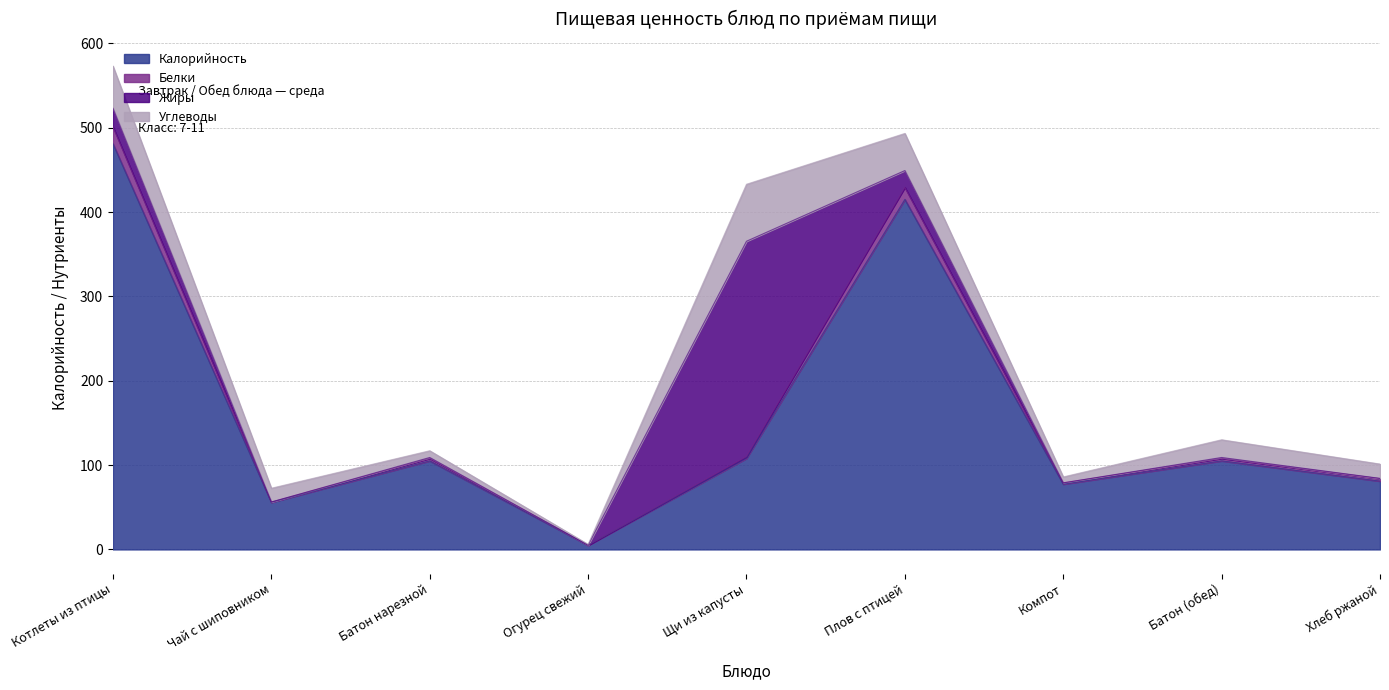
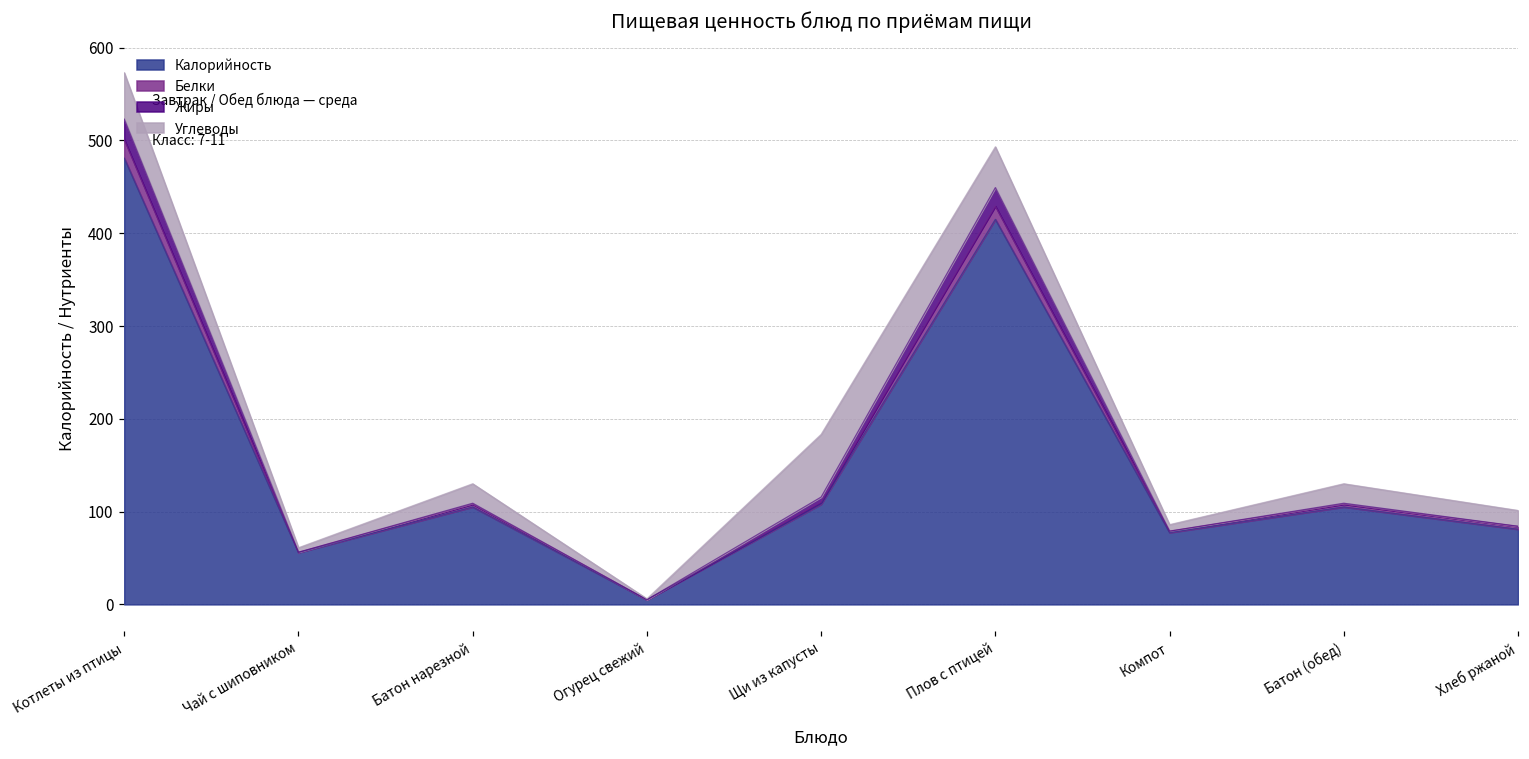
  {
    "Калорийность": {
      "Котлеты из птицы": 480,
      "Батон нарезной": 110,
      "Плов с птицей": 420,
      "Батон (обед)": 110
    },
    "Белки": {
      "Котлеты из птицы": 20,
      "Плов с птицей": 10
    },
    "Жиры": {
      "Котлеты из птицы": 20,
-     "Щи из капусты": 260,
+     "Щи из капусты": 10,
      "Плов с птицей": 20
    },
    "Углеводы": {
      "Котлеты из птицы": 50,
-     "Чай с шиповником": 20,
-     "Батон нарезной": 10,
+     "Чай с шиповником": 0,
+     "Батон нарезной": 20,
      "Щи из капусты": 70,
      "Плов с птицей": 40,
      "Компот": 10,
      "Батон (обед)": 20,
      "Хлеб ржаной": 20
    }
  }
